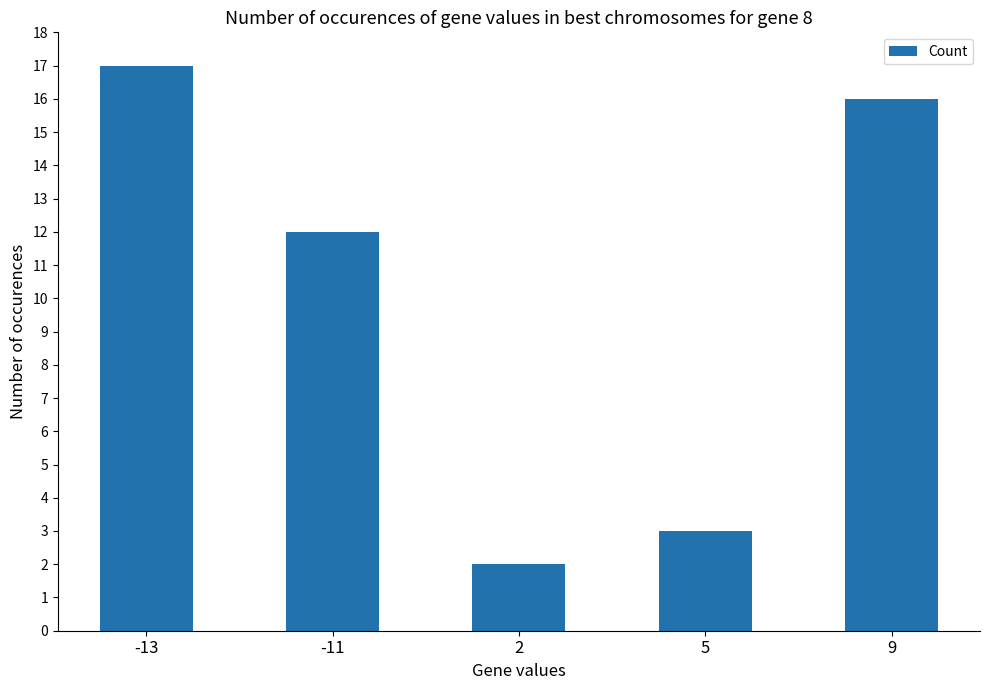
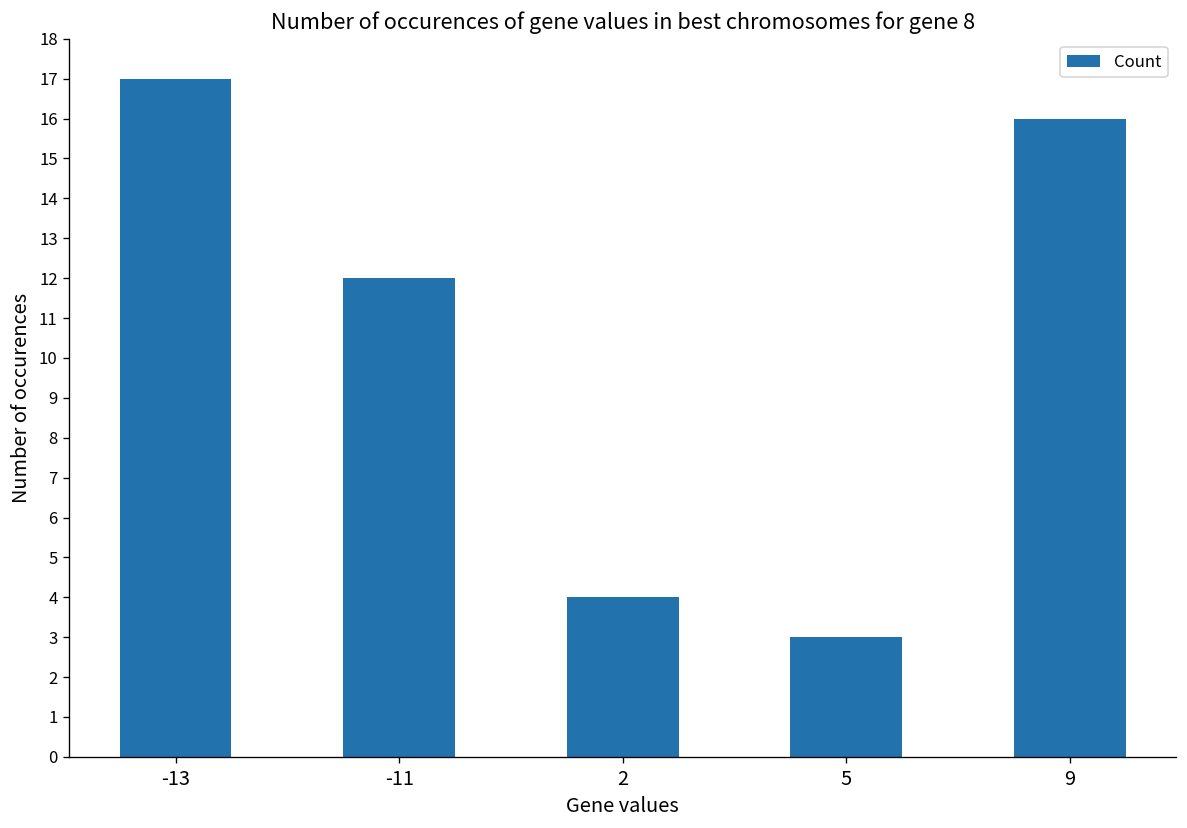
  {
    "-13": 17,
    "-11": 12,
-   "2": 2,
+   "2": 4,
    "5": 3,
    "9": 16
  }
